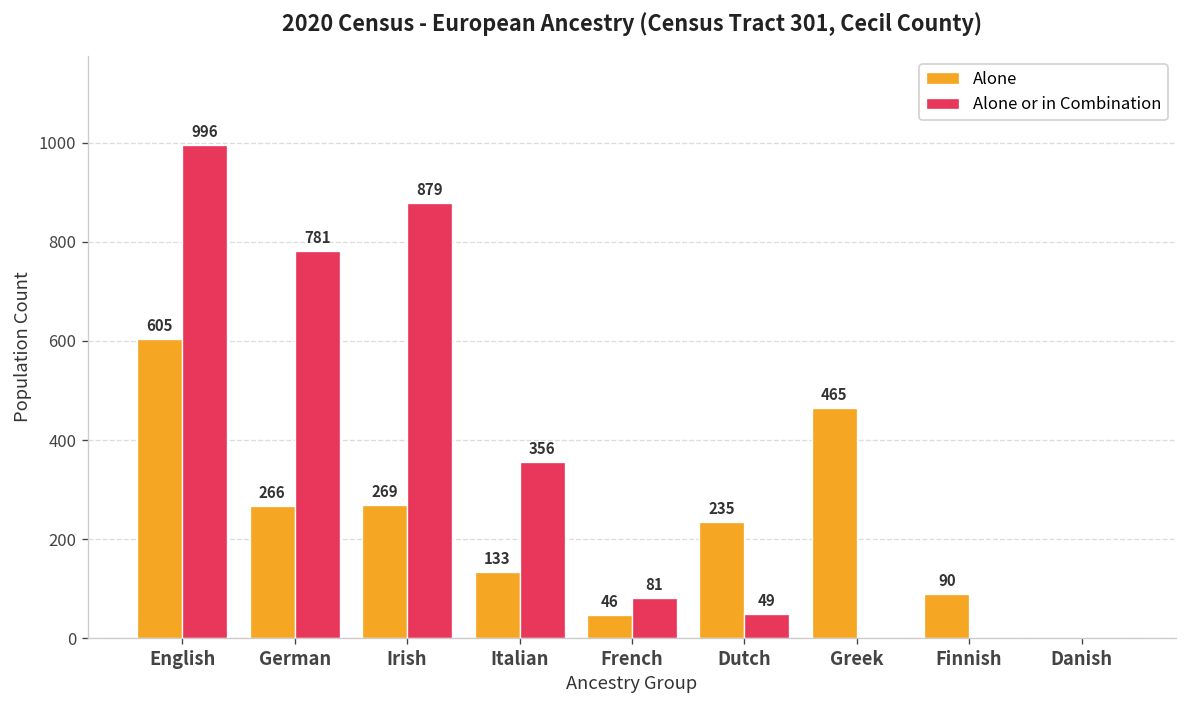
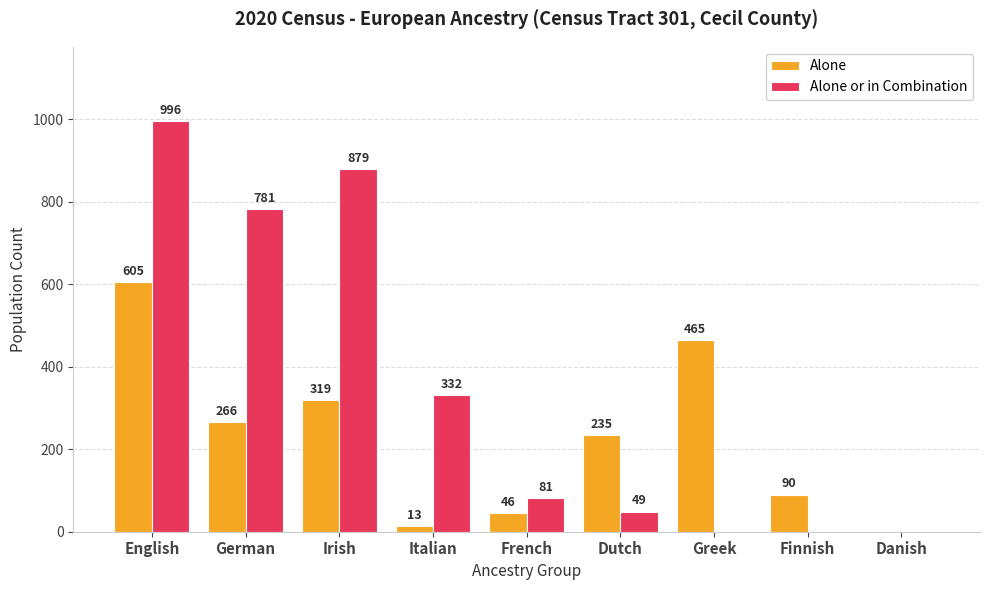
  {
    "Alone": {
      "English": 605,
      "German": 266,
-     "Irish": 269,
-     "Italian": 133,
+     "Irish": 319,
+     "Italian": 13,
      "French": 46,
      "Dutch": 235,
      "Greek": 465,
      "Finnish": 90
    },
    "Alone or in Combination": {
      "English": 996,
      "German": 781,
      "Irish": 879,
-     "Italian": 356,
+     "Italian": 332,
      "French": 81,
      "Dutch": 49
    }
  }
